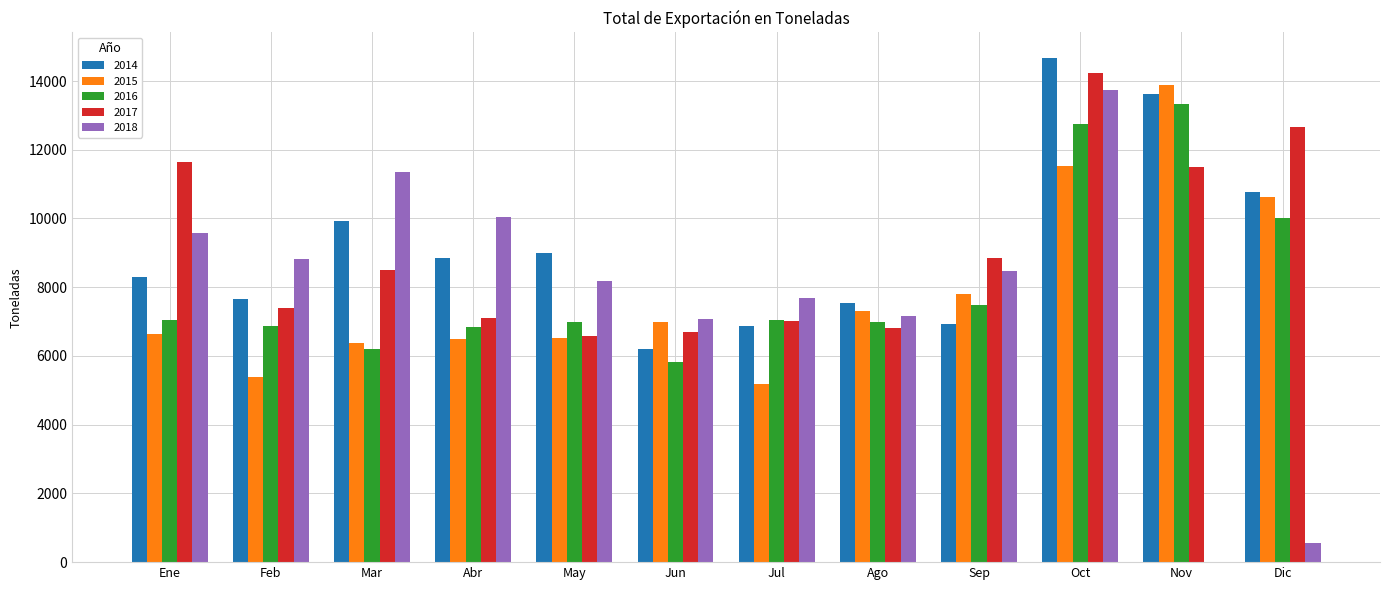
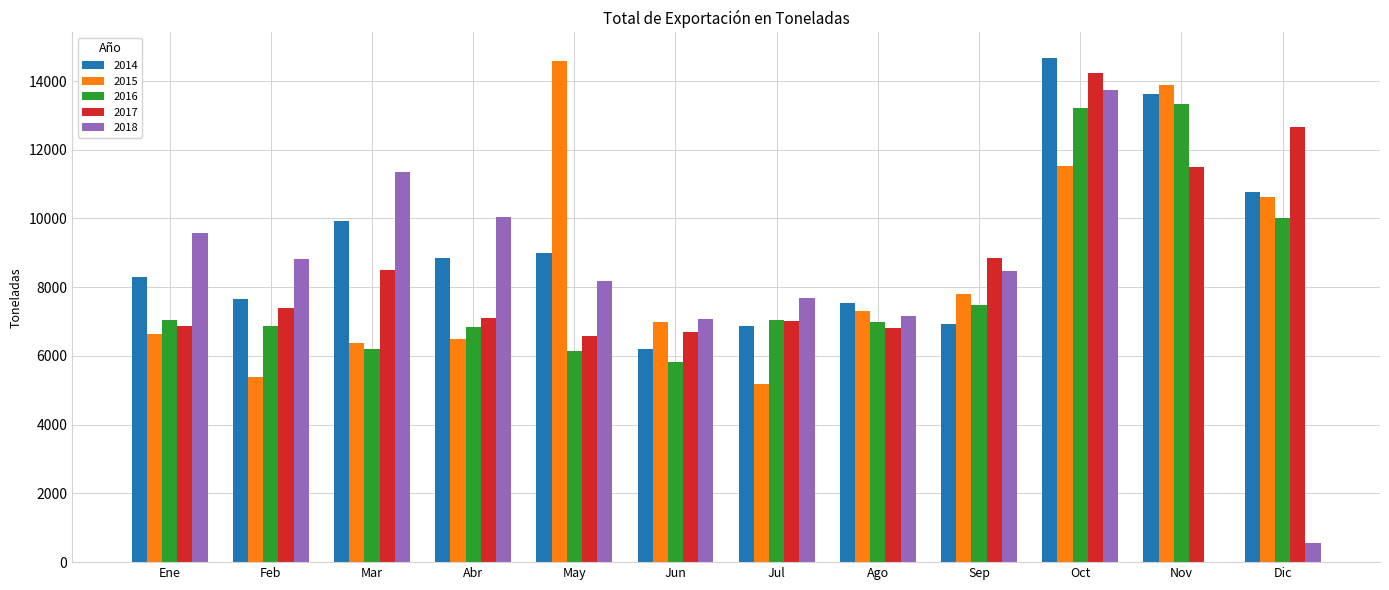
  {
    "2014": {
      "Ene": 8300,
      "Feb": 7700,
      "Mar": 9900,
      "Abr": 8800,
      "May": 9000,
      "Jun": 6200,
      "Jul": 6900,
      "Ago": 7500,
      "Sep": 6900,
      "Oct": 14700,
      "Nov": 13600,
      "Dic": 10800
    },
    "2015": {
      "Ene": 6600,
      "Feb": 5400,
      "Mar": 6400,
      "Abr": 6500,
-     "May": 6500,
+     "May": 14600,
      "Jun": 7000,
      "Jul": 5200,
      "Ago": 7300,
      "Sep": 7800,
      "Oct": 11500,
      "Nov": 13900,
      "Dic": 10600
    },
    "2016": {
      "Ene": 7000,
      "Feb": 6900,
      "Mar": 6200,
      "Abr": 6800,
-     "May": 7000,
+     "May": 6200,
      "Jun": 5800,
      "Jul": 7000,
      "Ago": 7000,
      "Sep": 7500,
-     "Oct": 12800,
+     "Oct": 13200,
      "Nov": 13300,
      "Dic": 10000
    },
    "2017": {
-     "Ene": 11700,
+     "Ene": 6900,
      "Feb": 7400,
      "Mar": 8500,
      "Abr": 7100,
      "May": 6600,
      "Jun": 6700,
      "Jul": 7000,
      "Ago": 6800,
      "Sep": 8900,
      "Oct": 14200,
      "Nov": 11500,
      "Dic": 12700
    },
    "2018": {
      "Ene": 9600,
      "Feb": 8800,
      "Mar": 11400,
      "Abr": 10000,
      "May": 8200,
      "Jun": 7100,
      "Jul": 7700,
      "Ago": 7200,
      "Sep": 8500,
      "Oct": 13700,
      "Nov": 0,
      "Dic": 600
    }
  }
